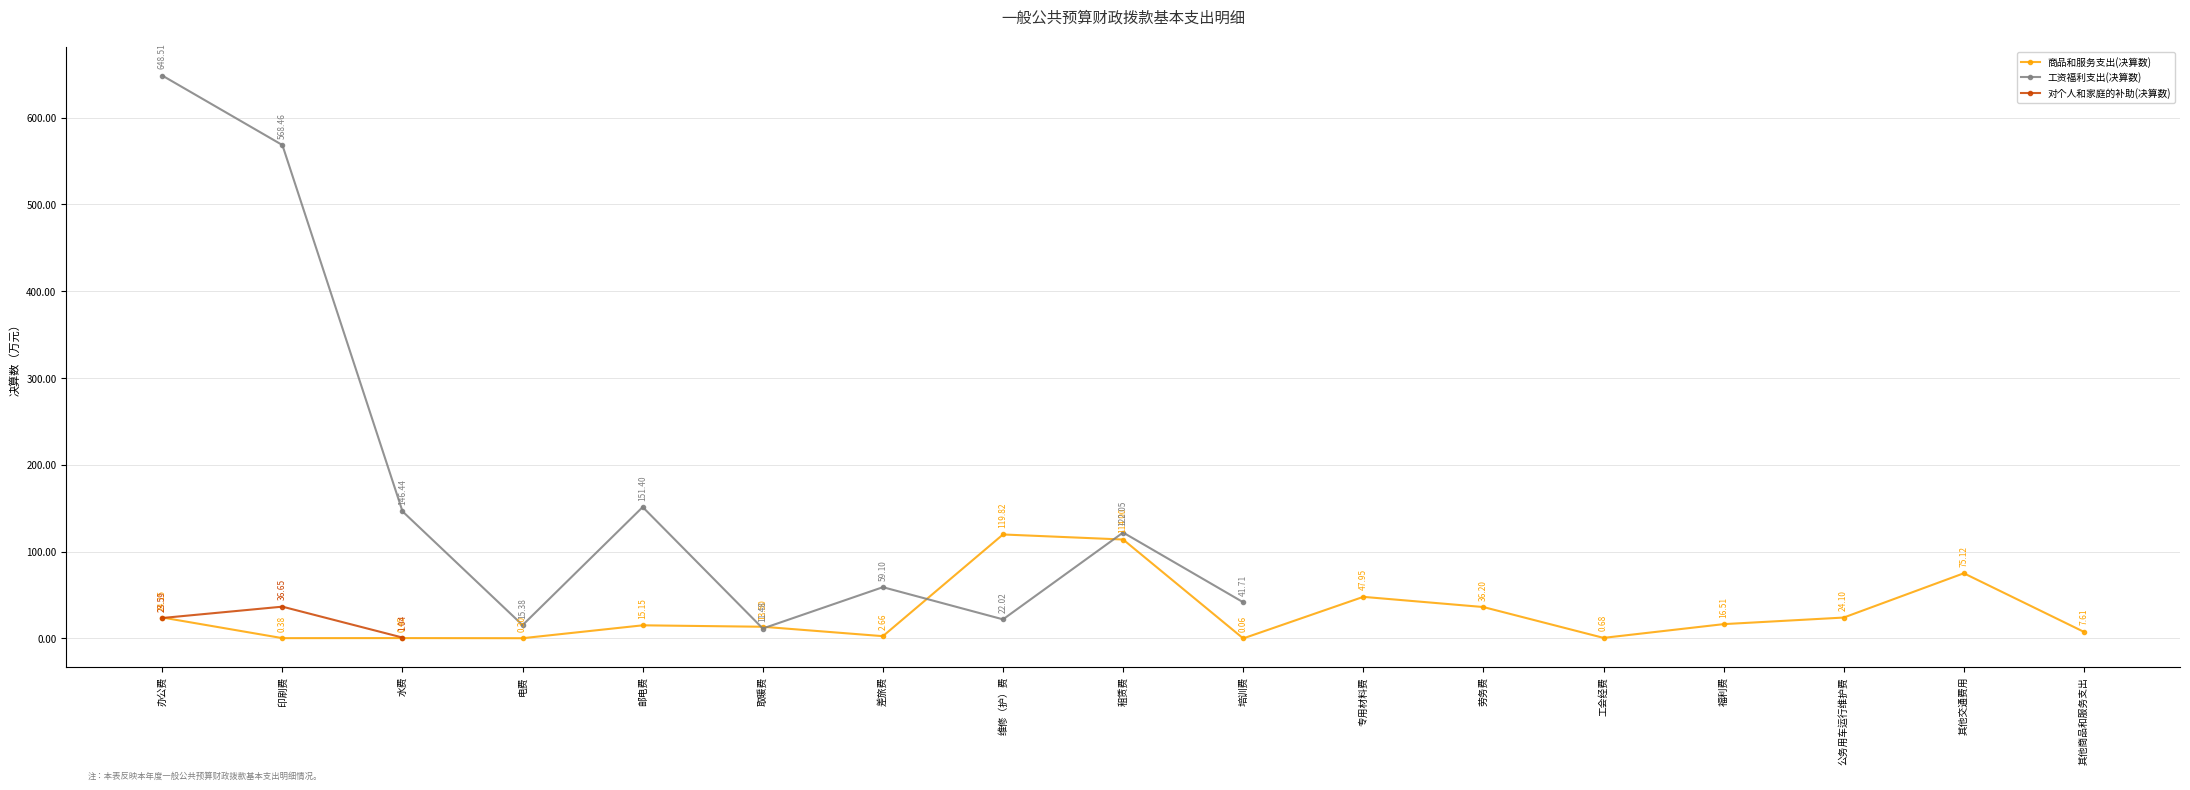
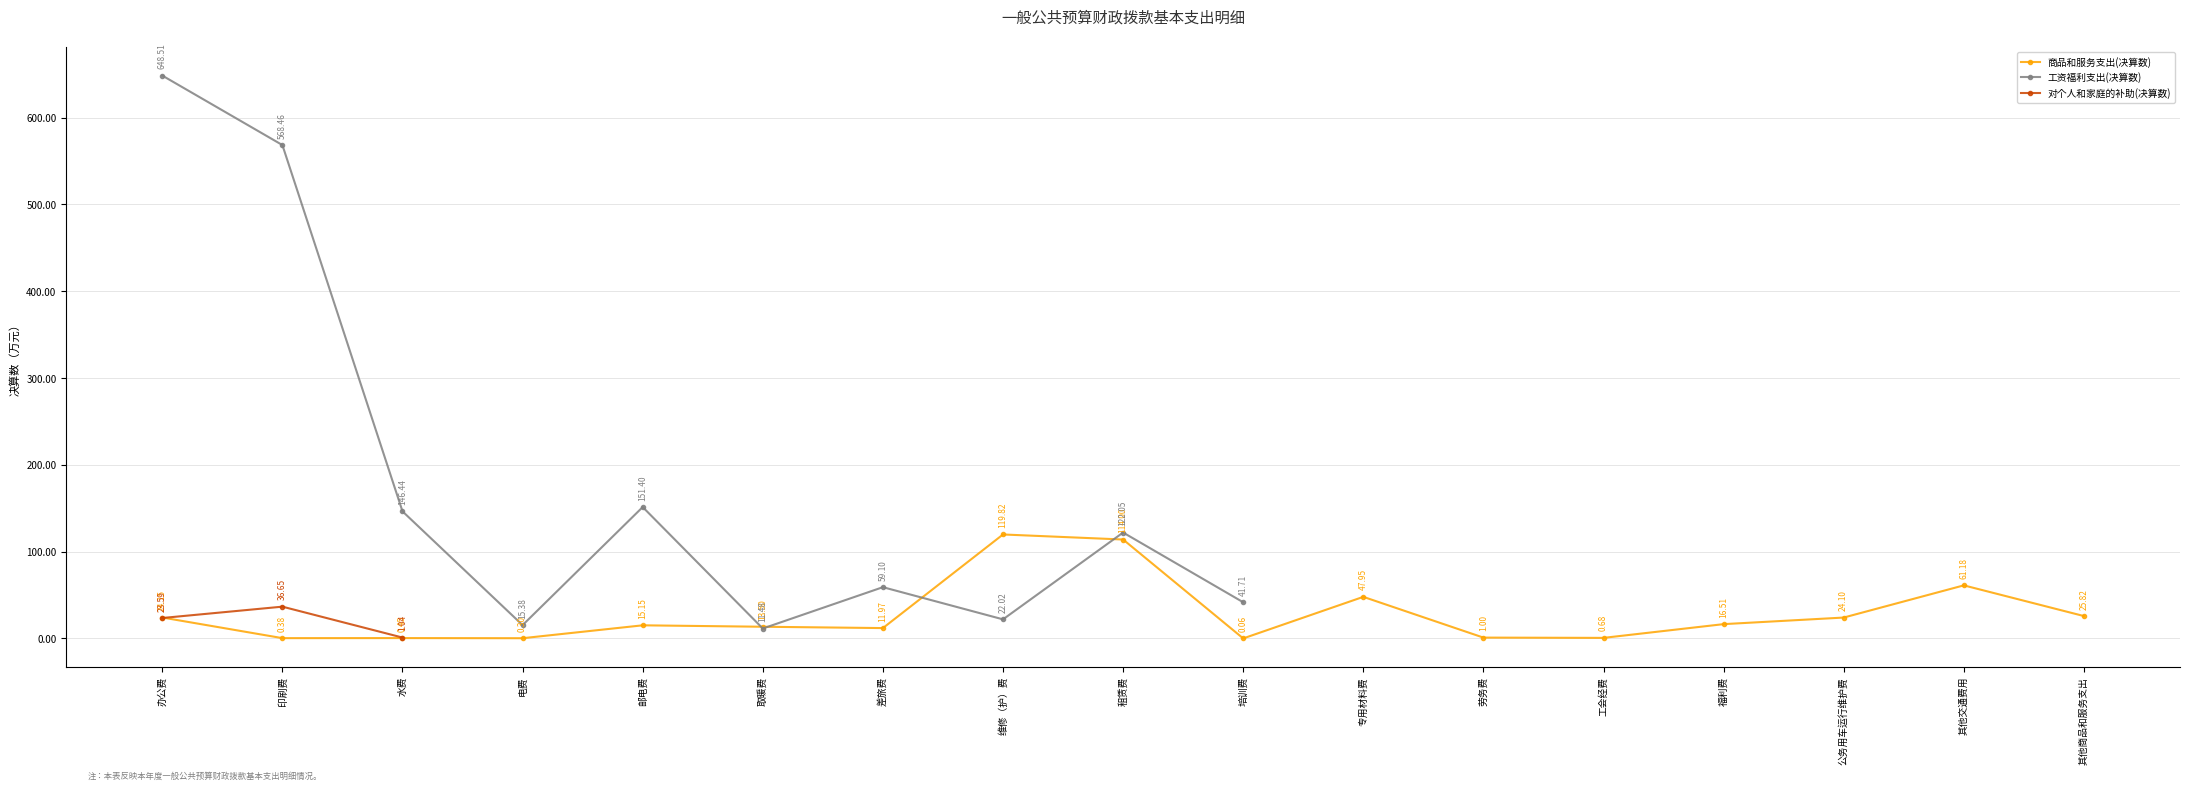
  {
    "商品和服务支出(决算数)": {
      "印刷费": 0.38,
      "邮电费": 15.15,
-     "差旅费": 2.66,
+     "差旅费": 11.97,
      "维修（护）费": 119.82,
      "培训费": 0.06,
      "专用材料费": 47.95,
-     "劳务费": 36.20,
+     "劳务费": 1.00,
      "工会经费": 0.68,
      "福利费": 16.51,
      "公务用车运行维护费": 24.10,
-     "其他交通费用": 75.12,
-     "其他商品和服务支出": 7.61
+     "其他交通费用": 61.18,
+     "其他商品和服务支出": 25.82
    },
    "工资福利支出(决算数)": {
      "办公费": 648.51,
      "印刷费": 568.46,
      "水费": 146.44,
      "电费": 15.38,
      "邮电费": 151.40,
      "差旅费": 59.10,
      "维修（护）费": 22.02,
      "培训费": 41.71
    },
    "对个人和家庭的补助(决算数)": {
      "印刷费": 36.65
    }
  }
